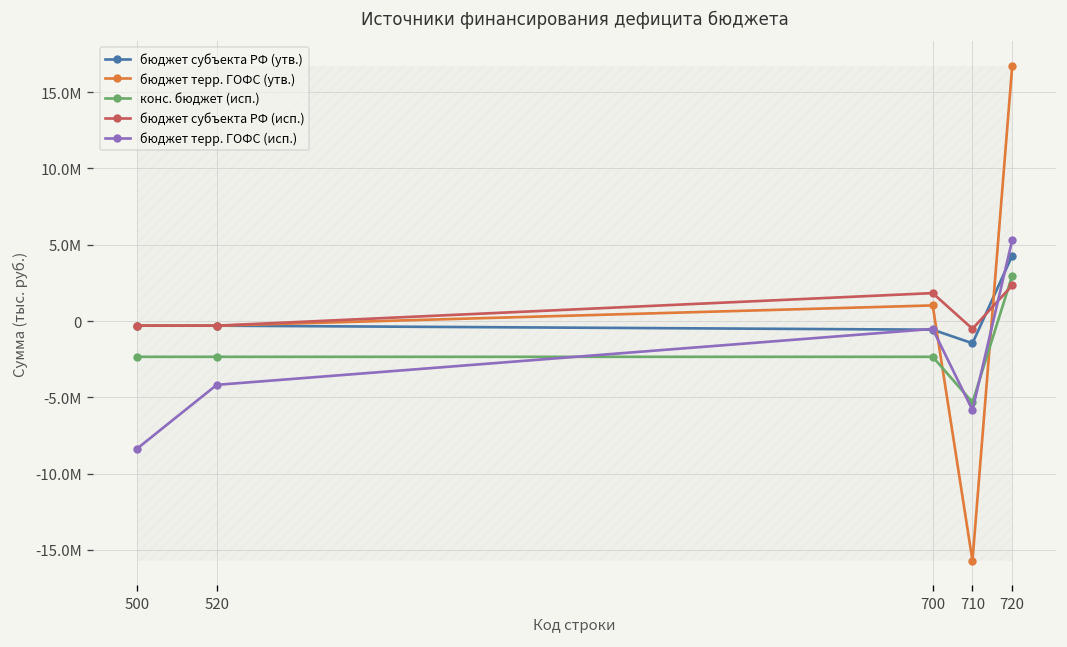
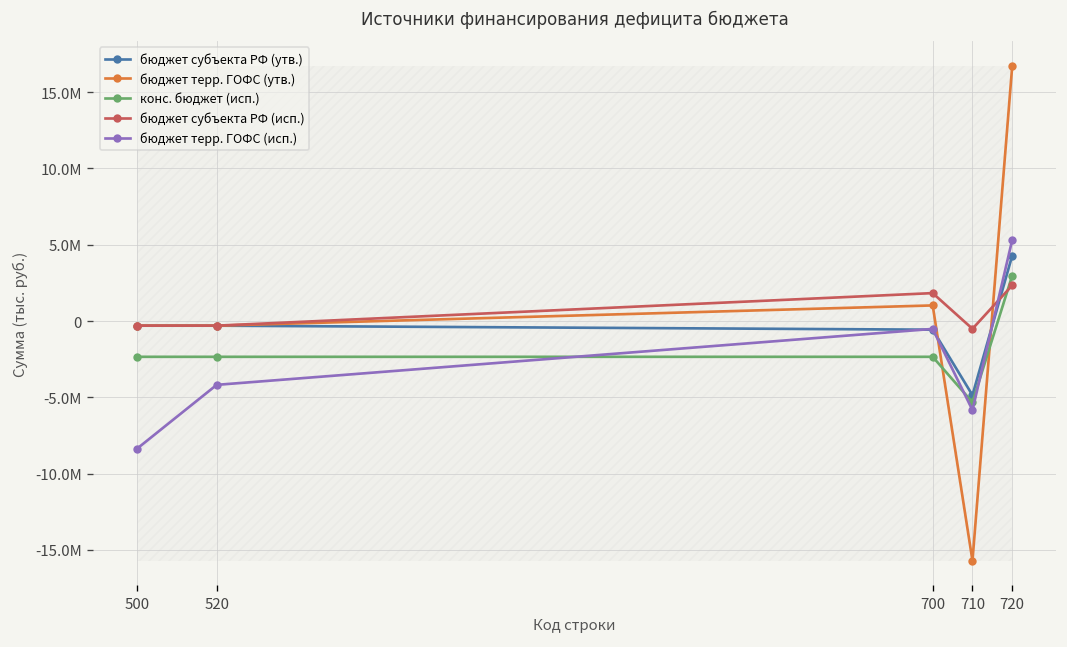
  {
    "бюджет субъекта РФ (утв.)": {
-     "710": -1500000,
+     "710": -4900000,
      "720": 4300000
    },
    "бюджет терр. ГОФС (исп.)": {
      "500": -8400000,
      "520": -4200000,
      "710": -5800000,
      "720": 5300000
    }
  }
